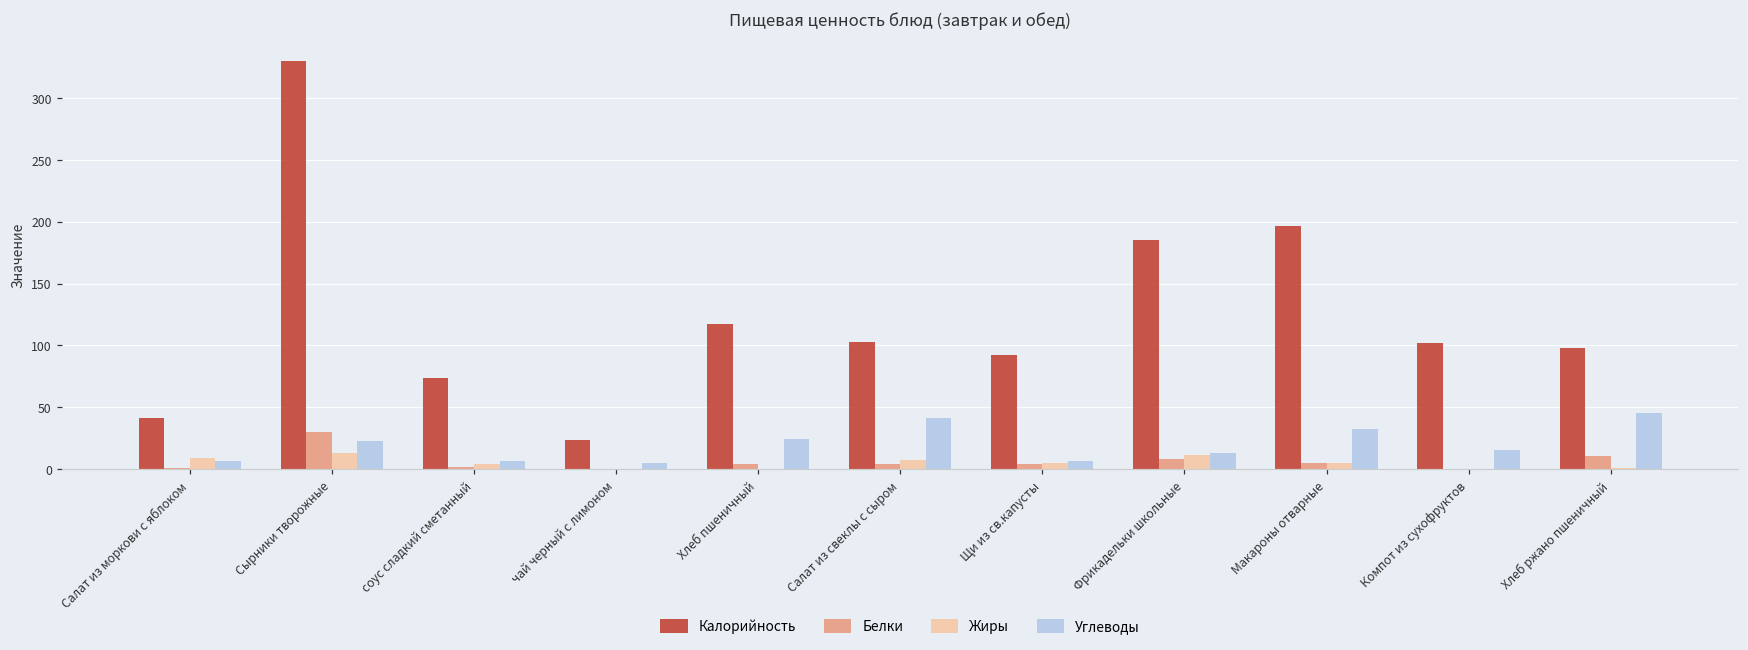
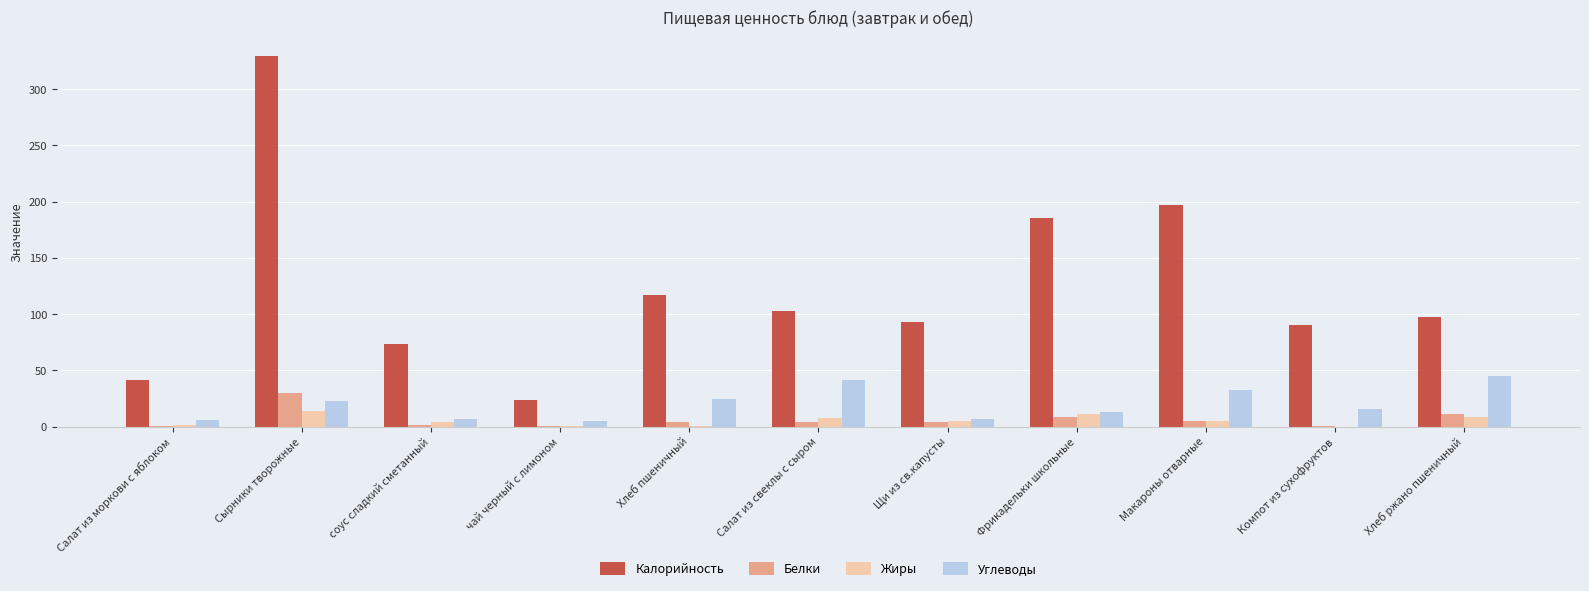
  {
    "Калорийность": {
      "Салат из моркови с яблоком": 41,
      "Сырники творожные": 330,
      "соус сладкий сметанный": 74,
      "чай черный с лимоном": 24,
      "Хлеб пшеничный": 117,
      "Салат из свеклы с сыром": 103,
      "Щи из св.капусты": 93,
      "Фрикадельки школьные": 185,
      "Макароны отварные": 197,
-     "Компот из сухофруктов": 102,
+     "Компот из сухофруктов": 90,
      "Хлеб ржано пшеничный": 98
    },
    "Белки": {
      "Сырники творожные": 30,
      "Хлеб пшеничный": 4,
      "Салат из свеклы с сыром": 4,
      "Щи из св.капусты": 4,
      "Фрикадельки школьные": 9,
      "Макароны отварные": 5,
      "Хлеб ржано пшеничный": 11
    },
    "Жиры": {
-     "Салат из моркови с яблоком": 9,
+     "Салат из моркови с яблоком": 2,
      "Сырники творожные": 13,
      "соус сладкий сметанный": 4,
      "Салат из свеклы с сыром": 8,
      "Щи из св.капусты": 5,
      "Фрикадельки школьные": 11,
      "Макароны отварные": 5,
      "Компот из сухофруктов": 0,
-     "Хлеб ржано пшеничный": 1
+     "Хлеб ржано пшеничный": 9
    },
    "Углеводы": {
      "Салат из моркови с яблоком": 6,
      "Сырники творожные": 23,
      "соус сладкий сметанный": 7,
      "чай черный с лимоном": 5,
      "Хлеб пшеничный": 25,
      "Салат из свеклы с сыром": 41,
      "Щи из св.капусты": 7,
      "Фрикадельки школьные": 13,
      "Макароны отварные": 33,
      "Компот из сухофруктов": 16,
      "Хлеб ржано пшеничный": 45
    }
  }
